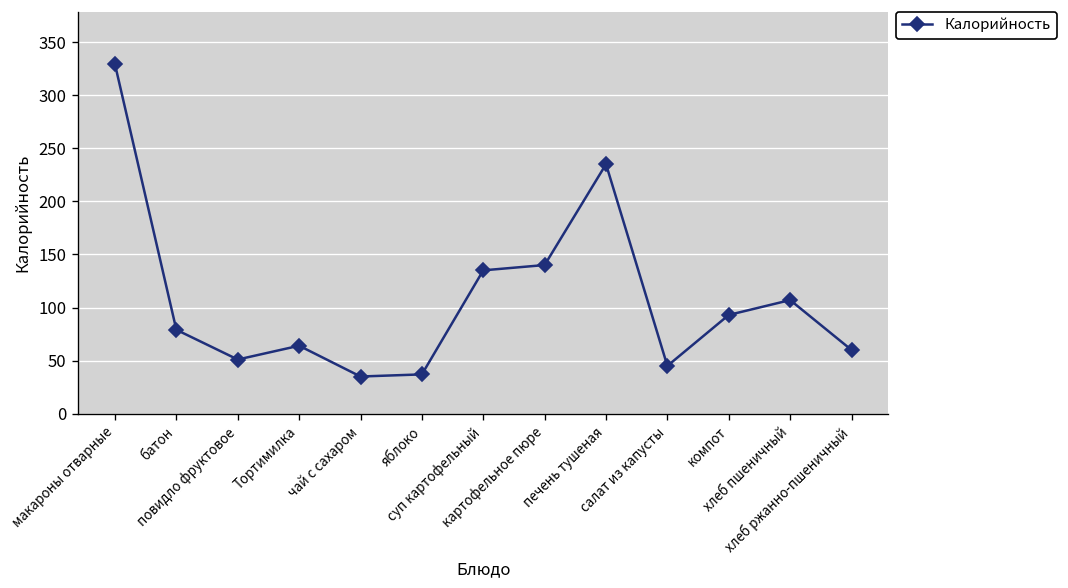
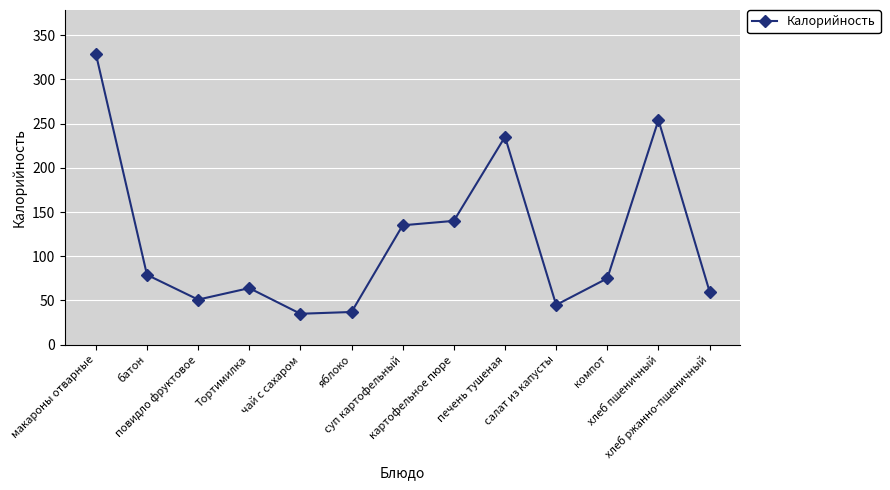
  {
    "макароны отварные": 330,
    "батон": 80,
    "повидло фруктовое": 50,
    "Тортимилка": 60,
    "чай с сахаром": 40,
    "яблоко": 40,
    "суп картофельный": 140,
    "картофельное пюре": 140,
    "печень тушеная": 240,
    "салат из капусты": 50,
-   "компот": 90,
-   "хлеб пшеничный": 110,
+   "компот": 80,
+   "хлеб пшеничный": 250,
    "хлеб ржанно-пшеничный": 60
  }
